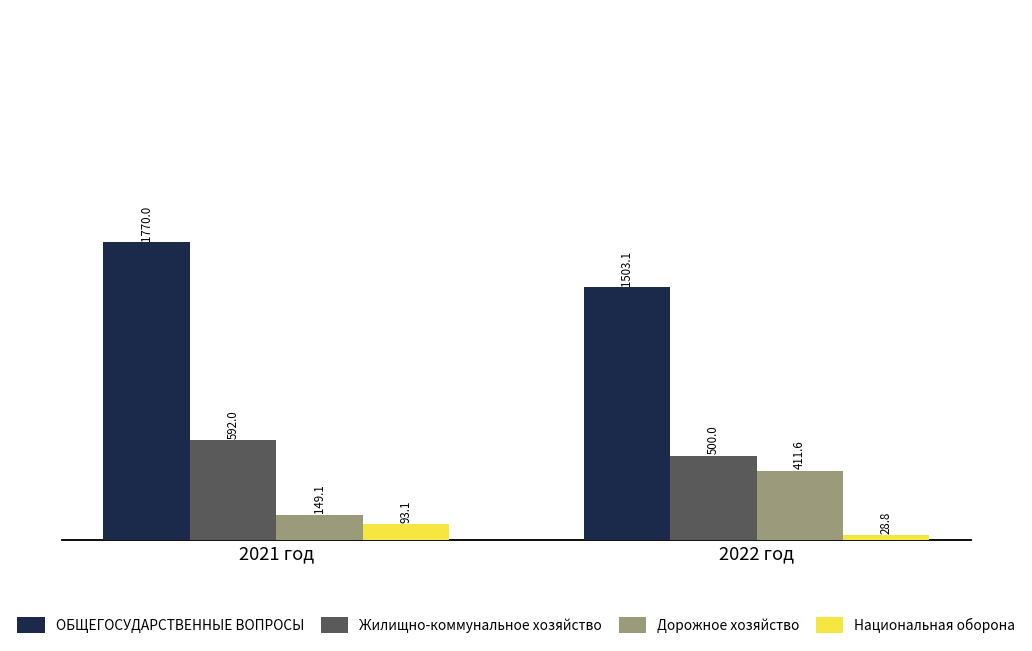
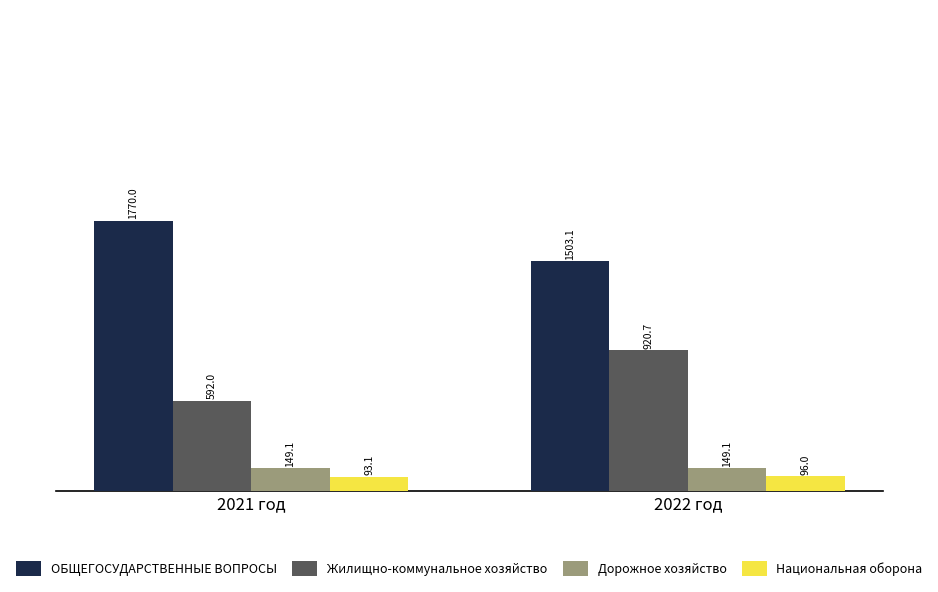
  {
    "ОБЩЕГОСУДАРСТВЕННЫЕ ВОПРОСЫ": {
      "2021 год": 1770.0,
      "2022 год": 1503.1
    },
    "Жилищно-коммунальное хозяйство": {
      "2021 год": 592.0,
-     "2022 год": 500.0
+     "2022 год": 920.7
    },
    "Дорожное хозяйство": {
      "2021 год": 149.1,
-     "2022 год": 411.6
+     "2022 год": 149.1
    },
    "Национальная оборона": {
      "2021 год": 93.1,
-     "2022 год": 28.8
+     "2022 год": 96.0
    }
  }
